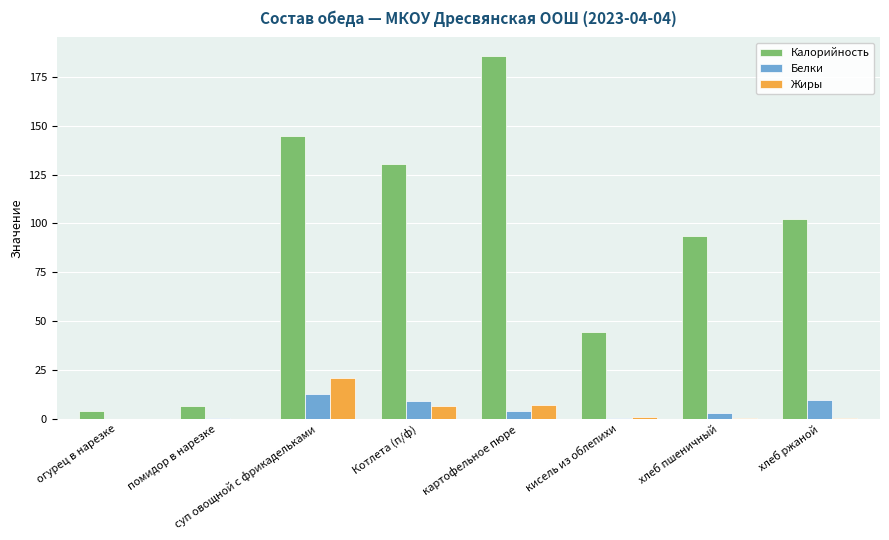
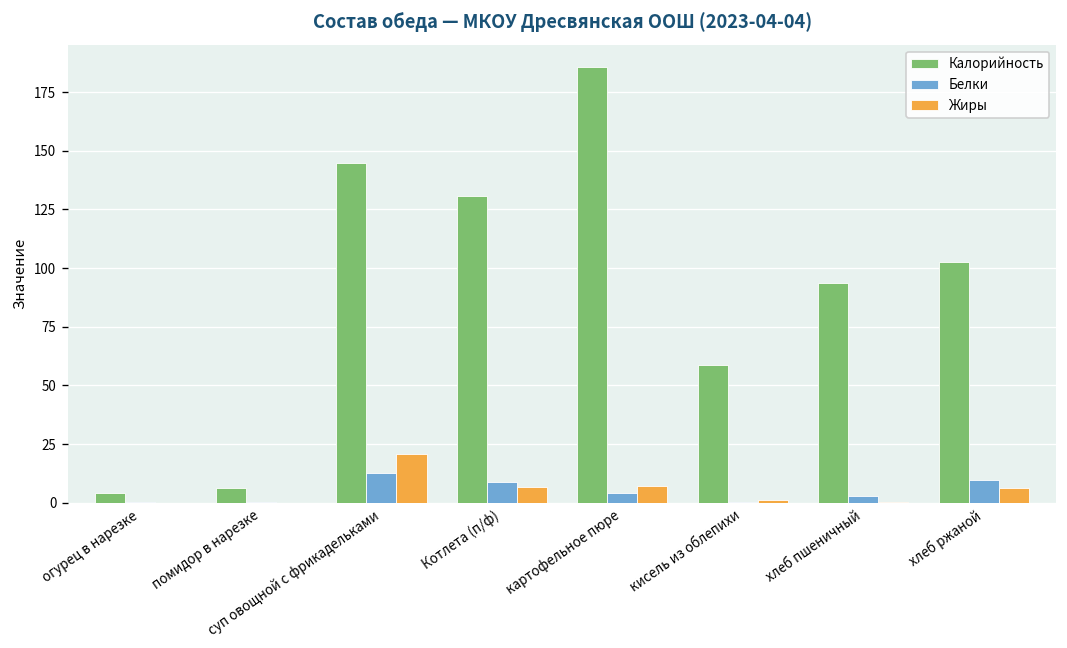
  {
    "Калорийность": {
      "огурец в нарезке": 4,
      "помидор в нарезке": 6,
      "суп овощной с фрикадельками": 145,
      "Котлета (п/ф)": 131,
      "картофельное пюре": 186,
-     "кисель из облепихи": 44,
+     "кисель из облепихи": 59,
      "хлеб пшеничный": 94,
      "хлеб ржаной": 103
    },
    "Белки": {
      "суп овощной с фрикадельками": 13,
      "Котлета (п/ф)": 9,
      "картофельное пюре": 4,
      "хлеб пшеничный": 3,
      "хлеб ржаной": 10
    },
    "Жиры": {
      "огурец в нарезке": 0,
      "суп овощной с фрикадельками": 21,
      "Котлета (п/ф)": 7,
      "картофельное пюре": 7,
-     "хлеб ржаной": 1
+     "хлеб ржаной": 6
    }
  }
